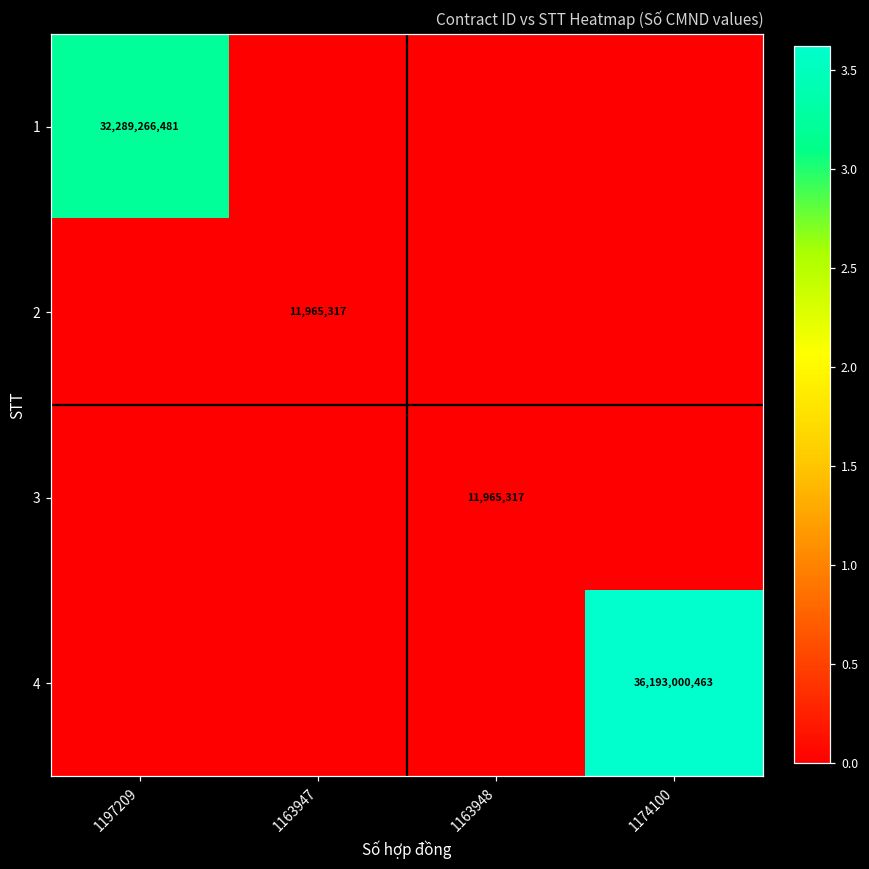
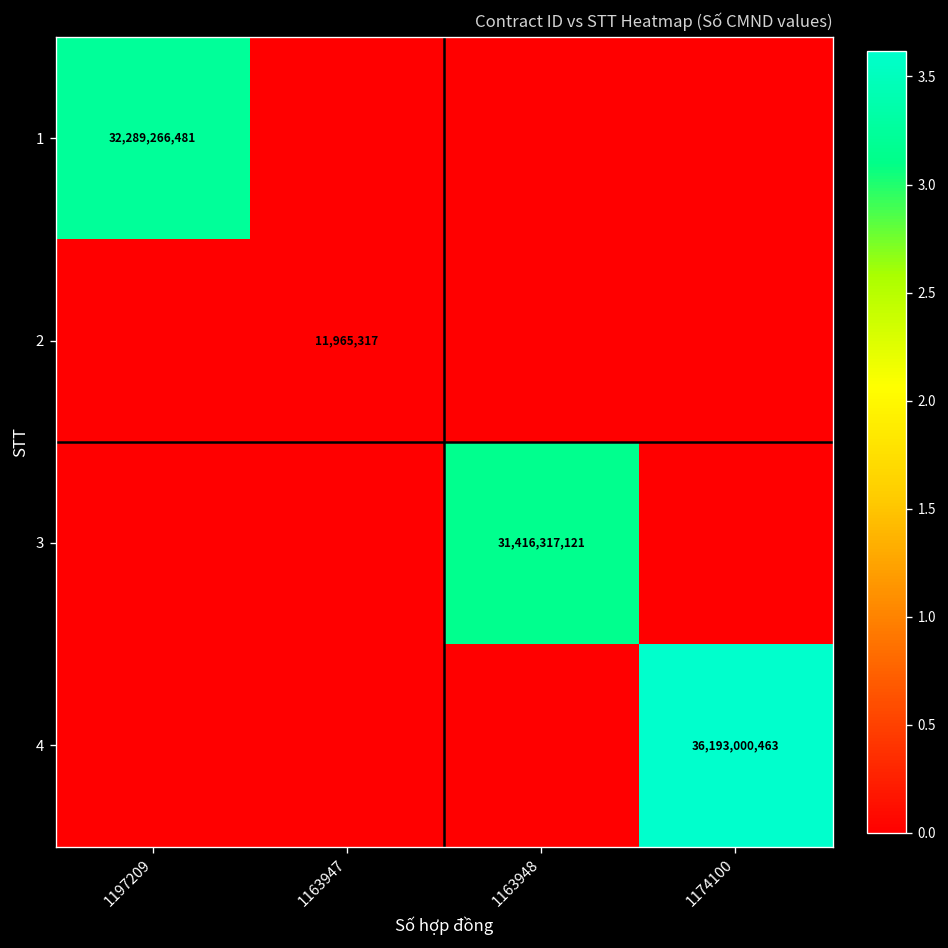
  {
    "1": {
      "1197209": "32,289,266,481"
    },
    "2": {
      "1163947": "11,965,317"
    },
    "3": {
-     "1163948": "11,965,317"
+     "1163948": "31,416,317,121"
    },
    "4": {
      "1174100": "36,193,000,463"
    }
  }
